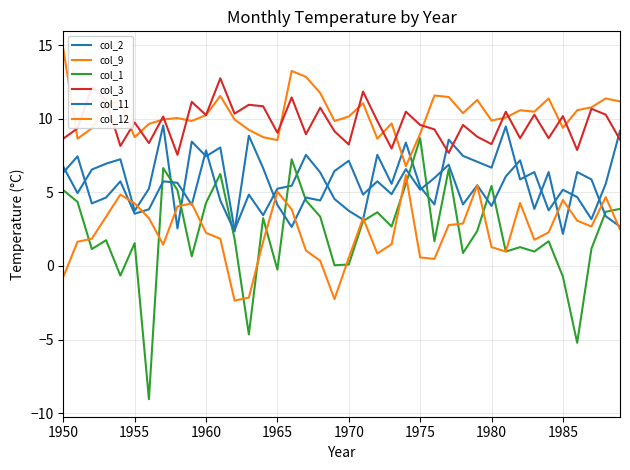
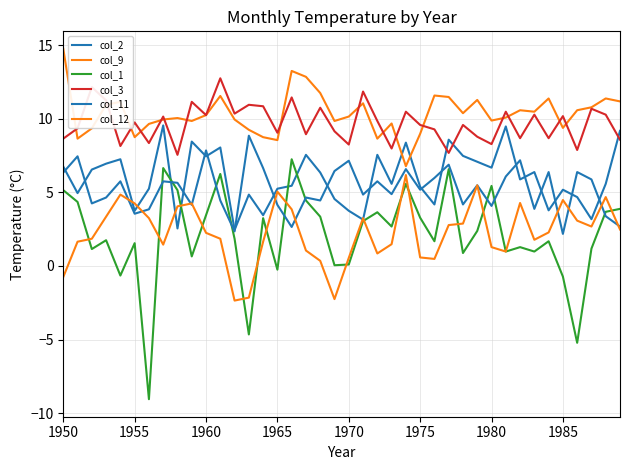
  {
    "col_1": {
      "1950": 5.2,
      "1955": 1.6,
-     "1960": 4.3,
+     "1960": 3.5,
      "1965": -0.3,
      "1970": 0.1,
-     "1975": 8.7,
+     "1975": 3.3,
      "1980": 5.4,
      "1985": -0.7
    },
    "col_3": {
      "1950": 8.7,
      "1955": 9.8,
      "1965": 9.1,
      "1970": 8.3,
      "1975": 9.6,
      "1980": 8.3,
      "1985": 10.2
    }
  }
